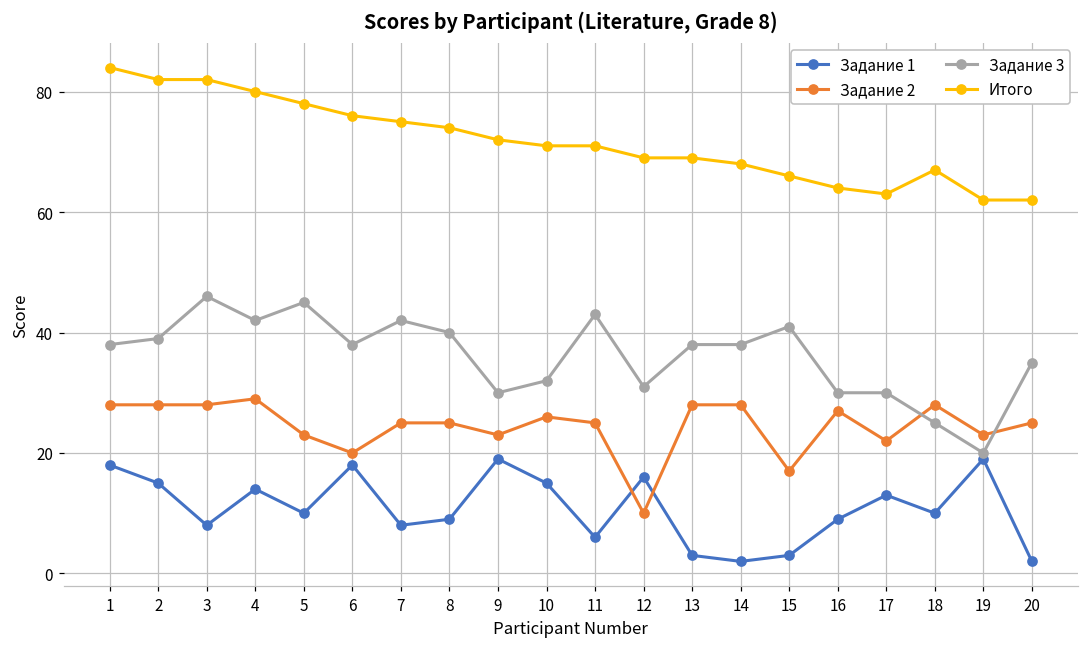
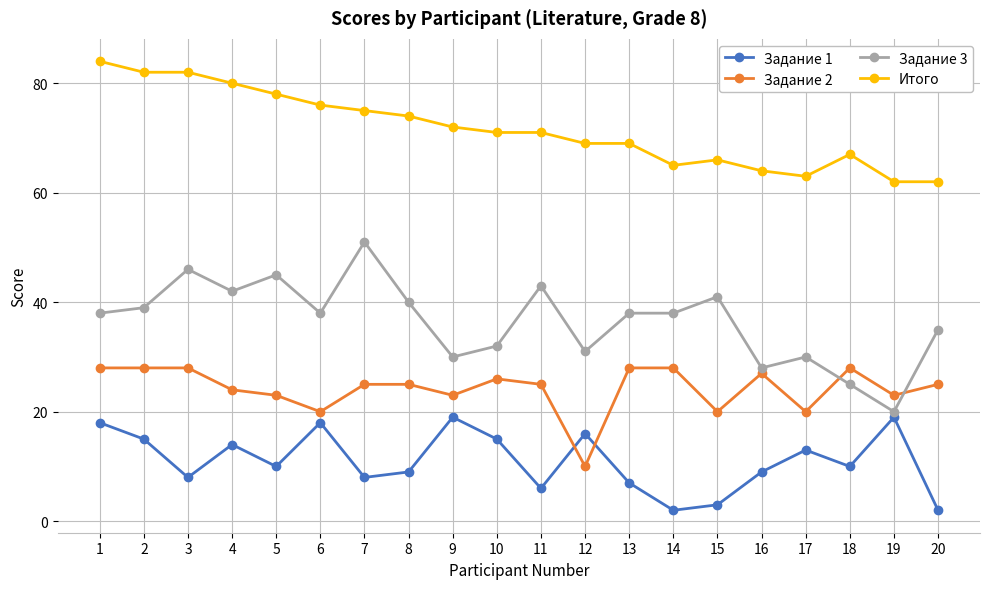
  {
    "Задание 1": {
      "1": 18,
      "2": 15,
      "3": 8,
      "4": 14,
      "5": 10,
      "6": 18,
      "7": 8,
      "8": 9,
      "9": 19,
      "10": 15,
      "11": 6,
      "12": 16,
-     "13": 3,
+     "13": 7,
      "14": 2,
      "15": 3,
      "16": 9,
      "17": 13,
      "18": 10,
      "19": 19,
      "20": 2
    },
    "Задание 2": {
      "1": 28,
      "2": 28,
      "3": 28,
-     "4": 29,
+     "4": 24,
      "5": 23,
      "6": 20,
      "7": 25,
      "8": 25,
      "9": 23,
      "10": 26,
      "11": 25,
      "12": 10,
      "13": 28,
      "14": 28,
-     "15": 17,
+     "15": 20,
      "16": 27,
-     "17": 22,
+     "17": 20,
      "18": 28,
      "19": 23,
      "20": 25
    },
    "Задание 3": {
      "1": 38,
      "2": 39,
      "3": 46,
      "4": 42,
      "5": 45,
      "6": 38,
-     "7": 42,
+     "7": 51,
      "8": 40,
      "9": 30,
      "10": 32,
      "11": 43,
      "12": 31,
      "13": 38,
      "14": 38,
      "15": 41,
-     "16": 30,
+     "16": 28,
      "17": 30,
      "18": 25,
      "19": 20,
      "20": 35
    },
    "Итого": {
      "1": 84,
      "2": 82,
      "3": 82,
      "4": 80,
      "5": 78,
      "6": 76,
      "7": 75,
      "8": 74,
      "9": 72,
      "10": 71,
      "11": 71,
      "12": 69,
      "13": 69,
-     "14": 68,
+     "14": 65,
      "15": 66,
      "16": 64,
      "17": 63,
      "18": 67,
      "19": 62,
      "20": 62
    }
  }
